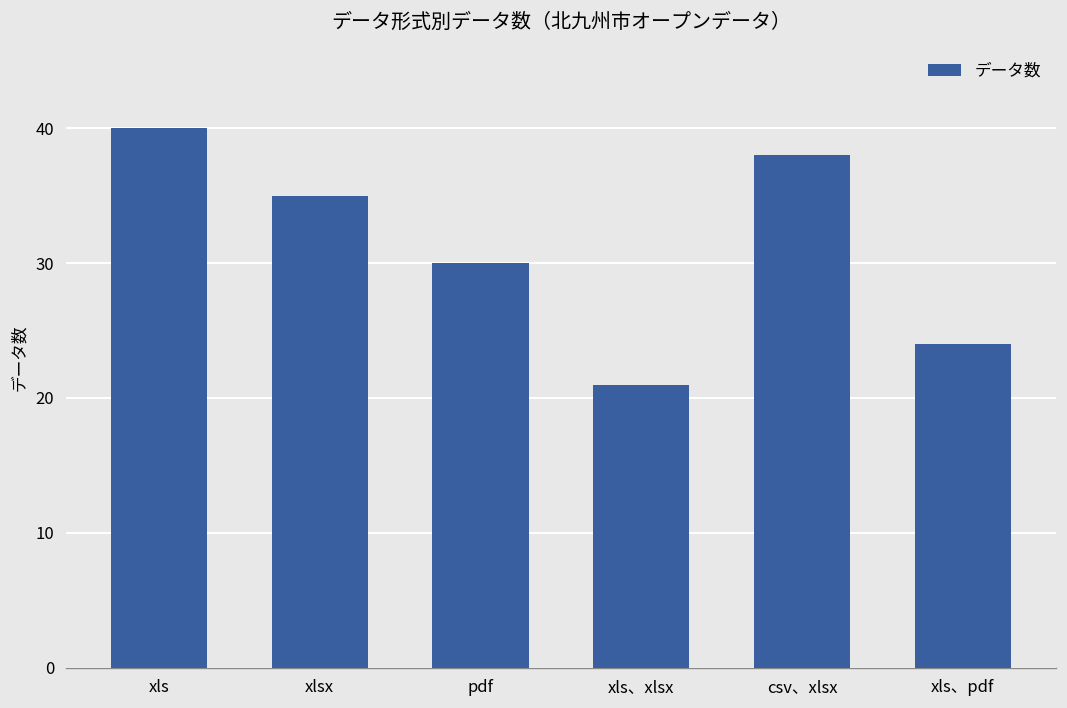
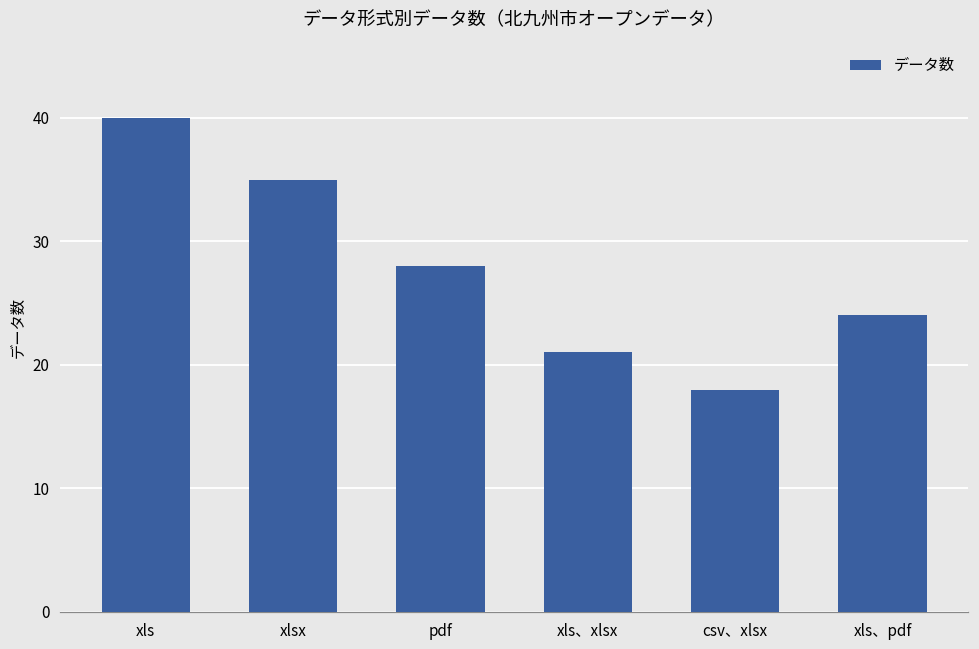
  {
    "xls": 40,
    "xlsx": 35,
-   "pdf": 30,
+   "pdf": 28,
    "xls、xlsx": 21,
-   "csv、xlsx": 38,
+   "csv、xlsx": 18,
    "xls、pdf": 24
  }
